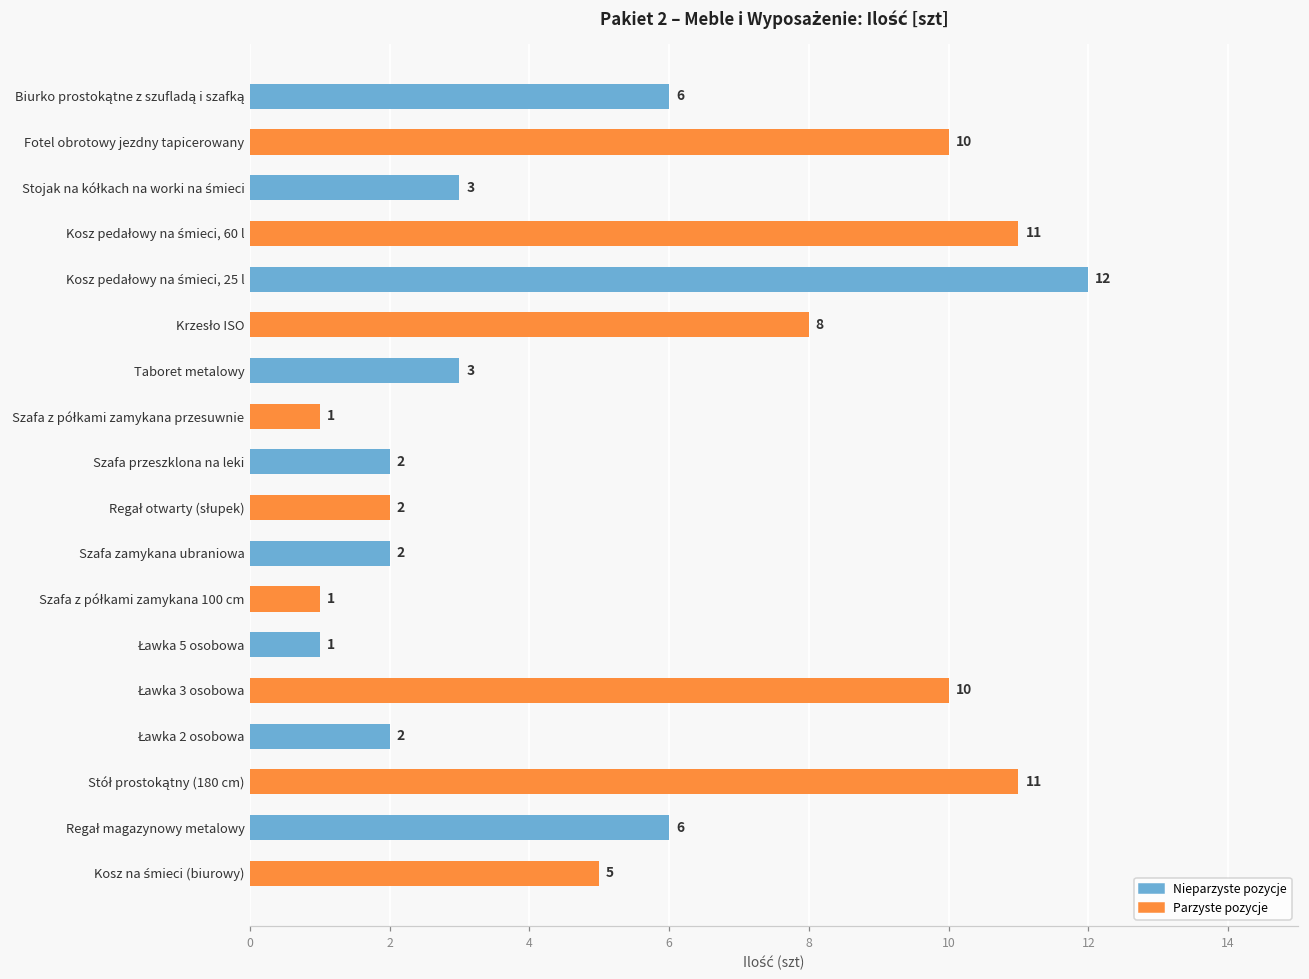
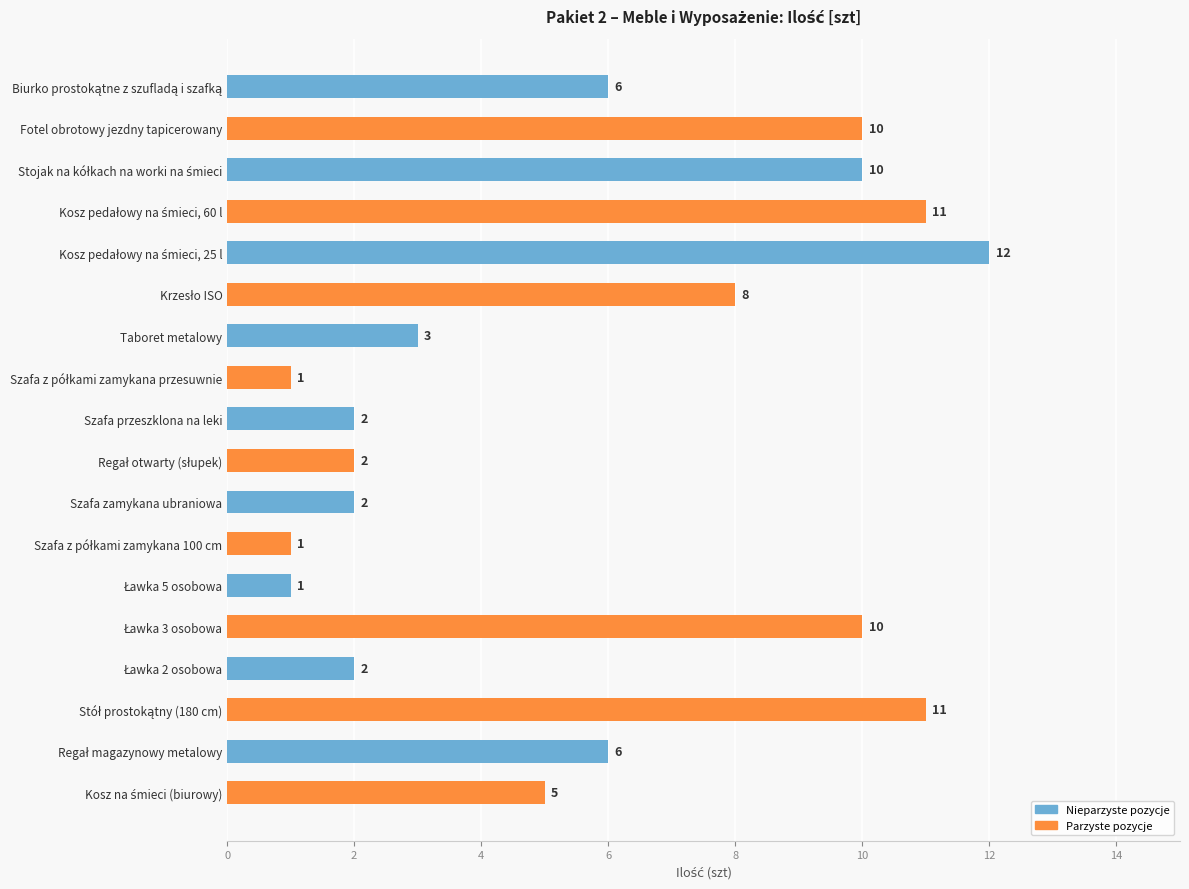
  {
    "Biurko prostokątne z szufladą i szafką": 6,
    "Fotel obrotowy jezdny tapicerowany": 10,
-   "Stojak na kółkach na worki na śmieci": 3,
+   "Stojak na kółkach na worki na śmieci": 10,
    "Kosz pedałowy na śmieci, 60 l": 11,
    "Kosz pedałowy na śmieci, 25 l": 12,
    "Krzesło ISO": 8,
    "Taboret metalowy": 3,
    "Szafa z półkami zamykana przesuwnie": 1,
    "Szafa przeszklona na leki": 2,
    "Regał otwarty (słupek)": 2,
    "Szafa zamykana ubraniowa": 2,
    "Szafa z półkami zamykana 100 cm": 1,
    "Ławka 5 osobowa": 1,
    "Ławka 3 osobowa": 10,
    "Ławka 2 osobowa": 2,
    "Stół prostokątny (180 cm)": 11,
    "Regał magazynowy metalowy": 6,
    "Kosz na śmieci (biurowy)": 5
  }
